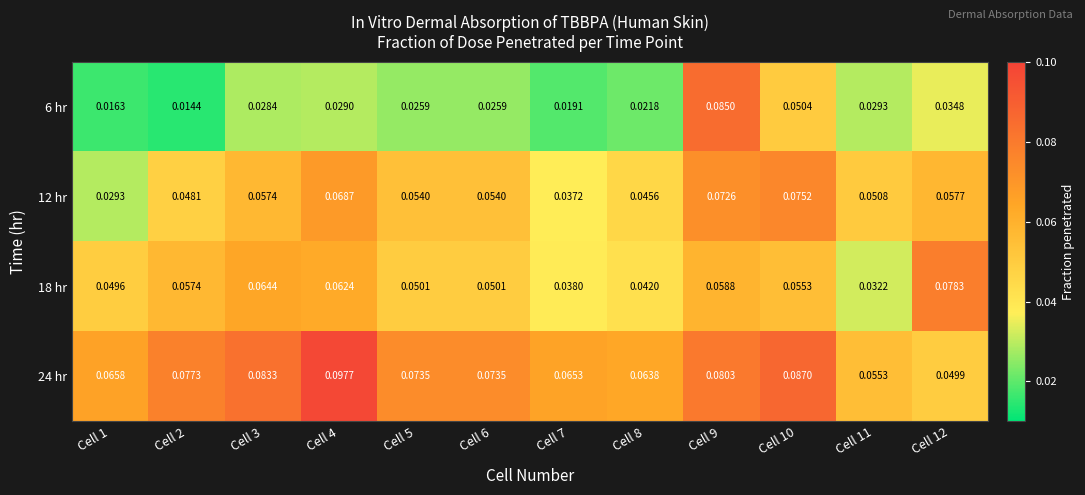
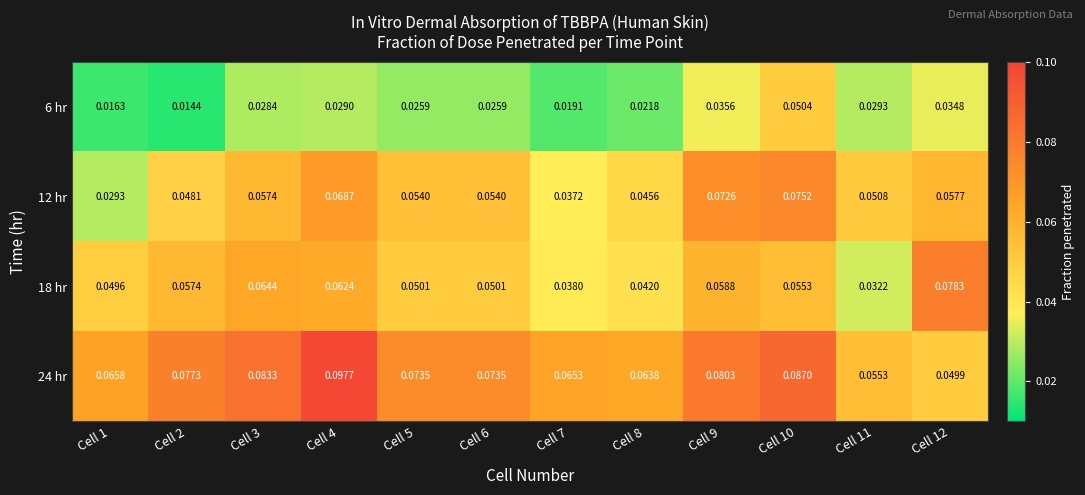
  {
    "6 hr": {
      "Cell 1": 0.0163,
      "Cell 2": 0.0144,
      "Cell 3": 0.0284,
      "Cell 4": 0.0290,
      "Cell 5": 0.0259,
      "Cell 6": 0.0259,
      "Cell 7": 0.0191,
      "Cell 8": 0.0218,
-     "Cell 9": 0.0850,
+     "Cell 9": 0.0356,
      "Cell 10": 0.0504,
      "Cell 11": 0.0293,
      "Cell 12": 0.0348
    },
    "12 hr": {
      "Cell 1": 0.0293,
      "Cell 2": 0.0481,
      "Cell 3": 0.0574,
      "Cell 4": 0.0687,
      "Cell 5": 0.0540,
      "Cell 6": 0.0540,
      "Cell 7": 0.0372,
      "Cell 8": 0.0456,
      "Cell 9": 0.0726,
      "Cell 10": 0.0752,
      "Cell 11": 0.0508,
      "Cell 12": 0.0577
    },
    "18 hr": {
      "Cell 1": 0.0496,
      "Cell 2": 0.0574,
      "Cell 3": 0.0644,
      "Cell 4": 0.0624,
      "Cell 5": 0.0501,
      "Cell 6": 0.0501,
      "Cell 7": 0.0380,
      "Cell 8": 0.0420,
      "Cell 9": 0.0588,
      "Cell 10": 0.0553,
      "Cell 11": 0.0322,
      "Cell 12": 0.0783
    },
    "24 hr": {
      "Cell 1": 0.0658,
      "Cell 2": 0.0773,
      "Cell 3": 0.0833,
      "Cell 4": 0.0977,
      "Cell 5": 0.0735,
      "Cell 6": 0.0735,
      "Cell 7": 0.0653,
      "Cell 8": 0.0638,
      "Cell 9": 0.0803,
      "Cell 10": 0.0870,
      "Cell 11": 0.0553,
      "Cell 12": 0.0499
    }
  }
